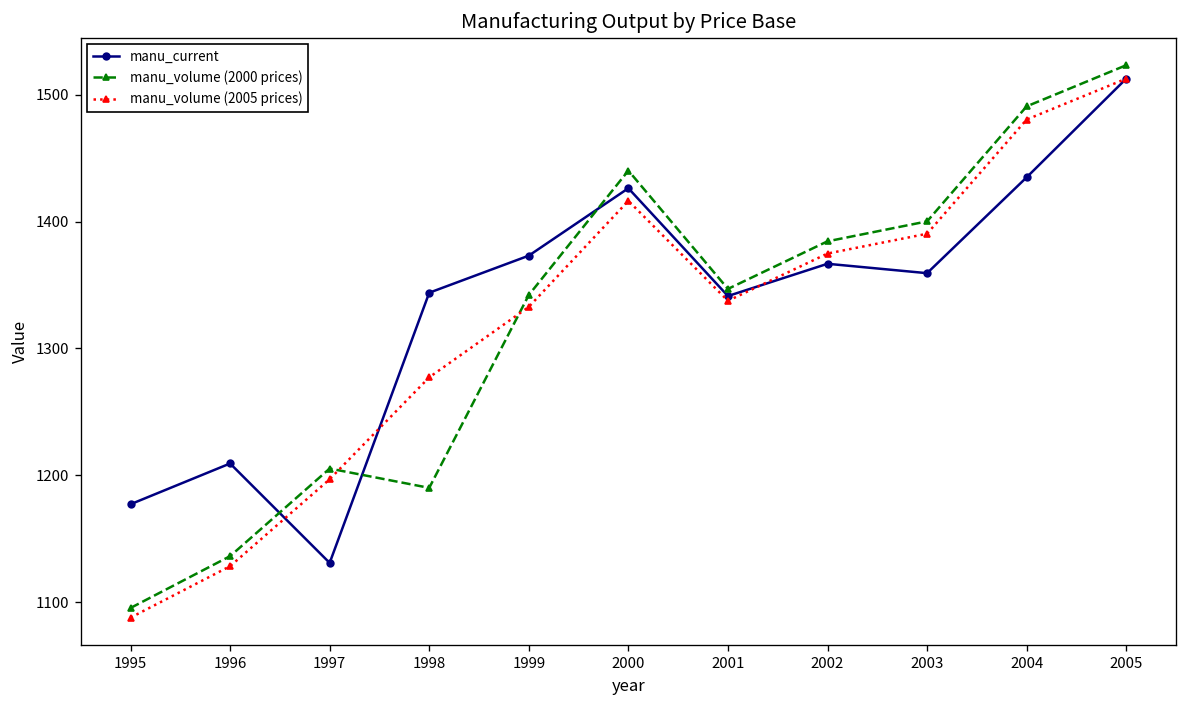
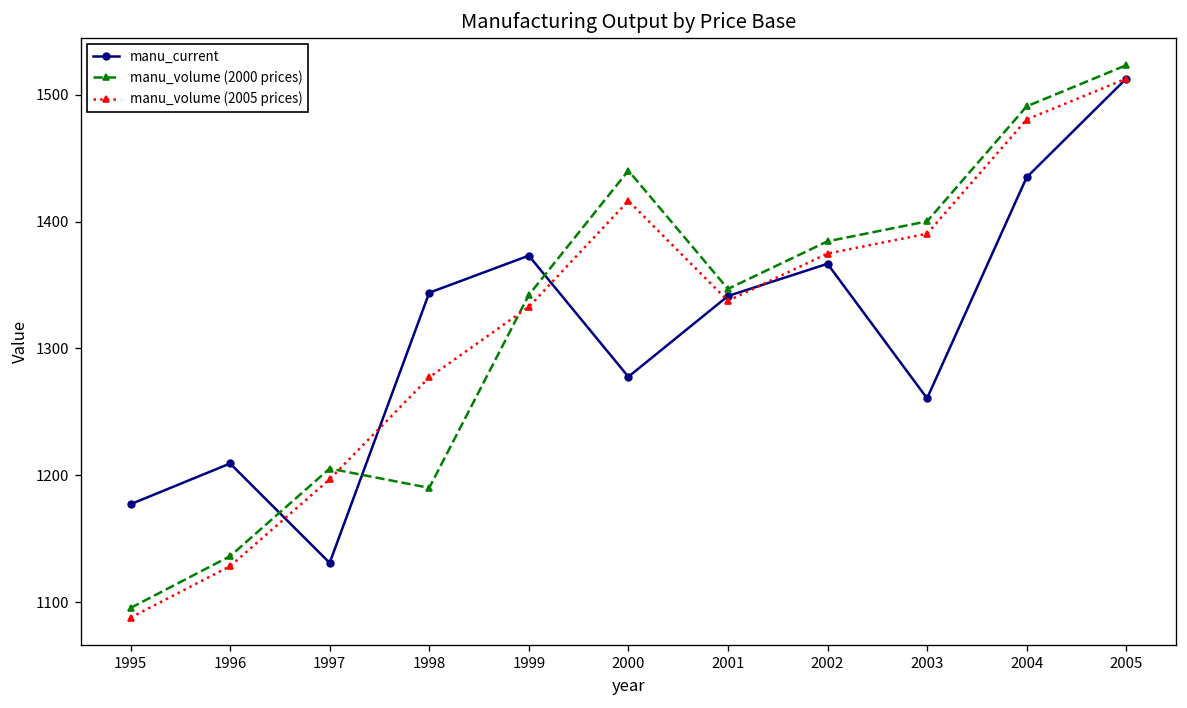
  {
    "manu_current": {
      "1995": 1177,
      "1996": 1209,
      "1997": 1131,
      "1998": 1344,
      "1999": 1373,
-     "2000": 1426,
+     "2000": 1278,
      "2001": 1341,
      "2002": 1367,
-     "2003": 1359,
+     "2003": 1261,
      "2004": 1435
    },
    "manu_volume (2000 prices)": {
      "1995": 1096,
      "1996": 1136,
      "1997": 1205,
      "1998": 1190,
      "1999": 1342,
      "2000": 1440,
      "2001": 1347,
      "2002": 1384,
      "2003": 1400,
      "2004": 1491,
      "2005": 1523
    },
    "manu_volume (2005 prices)": {
      "1995": 1088,
      "1996": 1128,
      "1997": 1197,
      "1998": 1277,
      "1999": 1333,
      "2000": 1416,
      "2001": 1338,
      "2002": 1375,
      "2003": 1390,
      "2004": 1480
    }
  }
